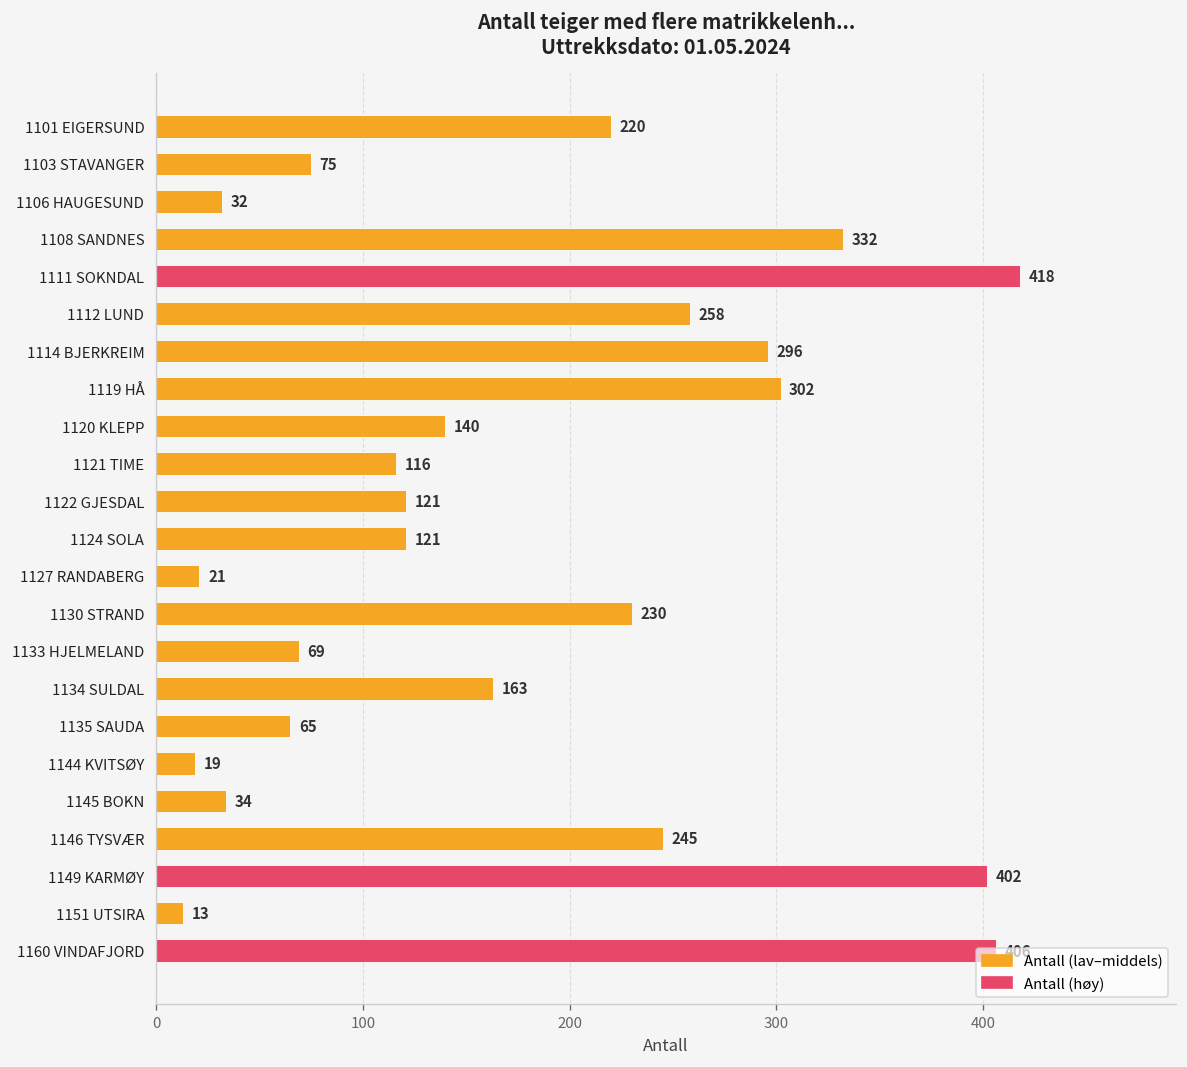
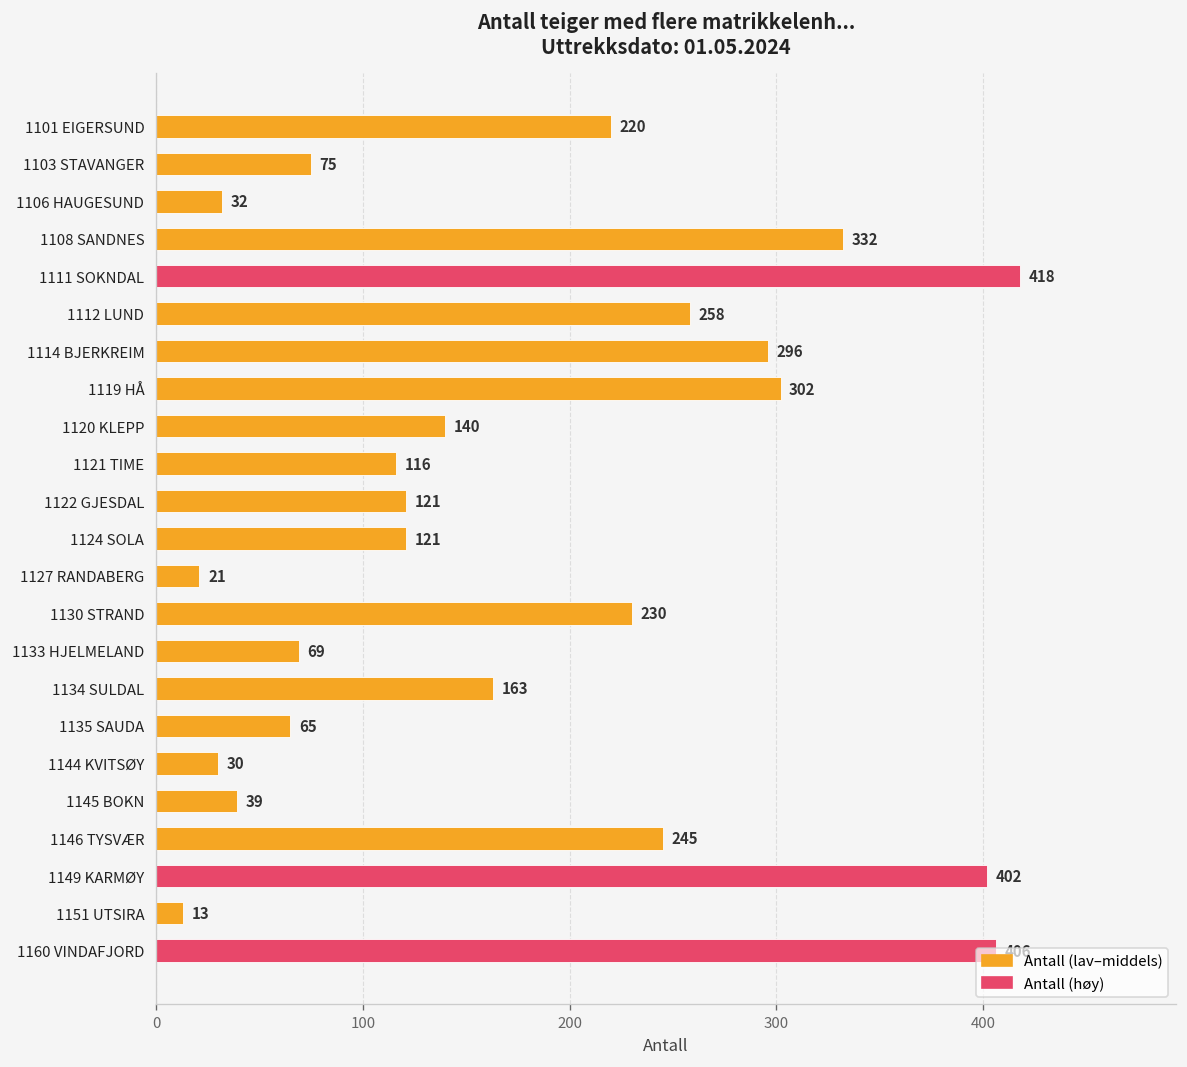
  {
    "1101 EIGERSUND": 220,
    "1103 STAVANGER": 75,
    "1106 HAUGESUND": 32,
    "1108 SANDNES": 332,
    "1111 SOKNDAL": 418,
    "1112 LUND": 258,
    "1114 BJERKREIM": 296,
    "1119 HÅ": 302,
    "1120 KLEPP": 140,
    "1121 TIME": 116,
    "1122 GJESDAL": 121,
    "1124 SOLA": 121,
    "1127 RANDABERG": 21,
    "1130 STRAND": 230,
    "1133 HJELMELAND": 69,
    "1134 SULDAL": 163,
    "1135 SAUDA": 65,
-   "1144 KVITSØY": 19,
-   "1145 BOKN": 34,
+   "1144 KVITSØY": 30,
+   "1145 BOKN": 39,
    "1146 TYSVÆR": 245,
    "1149 KARMØY": 402,
    "1151 UTSIRA": 13
  }
